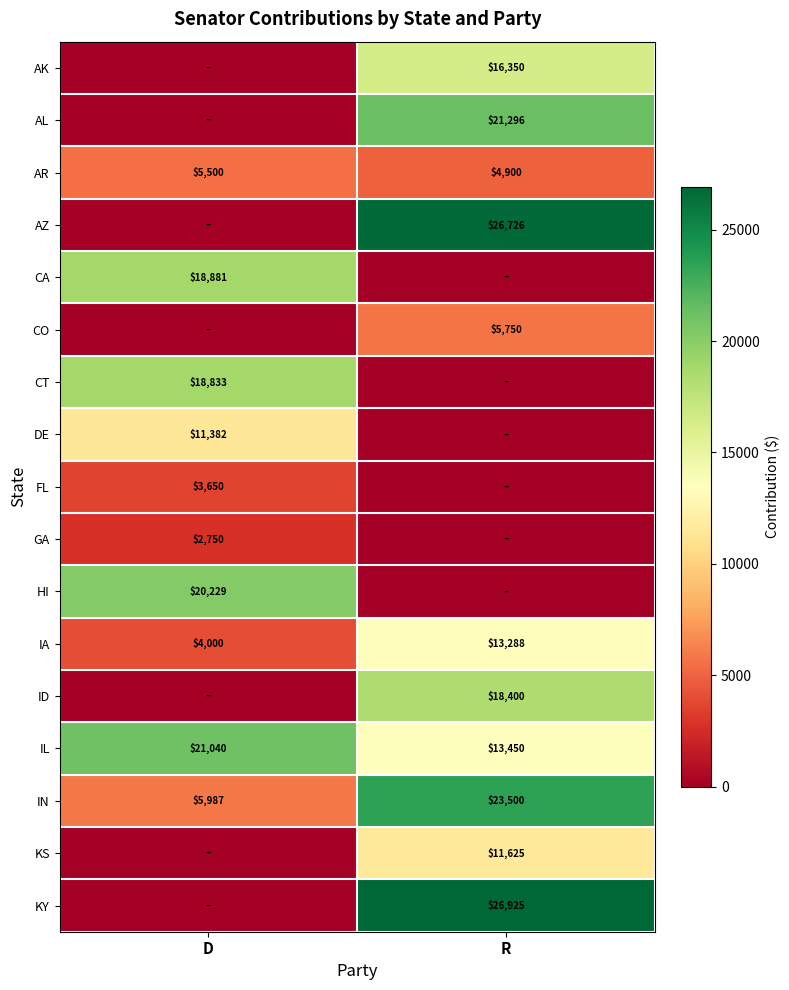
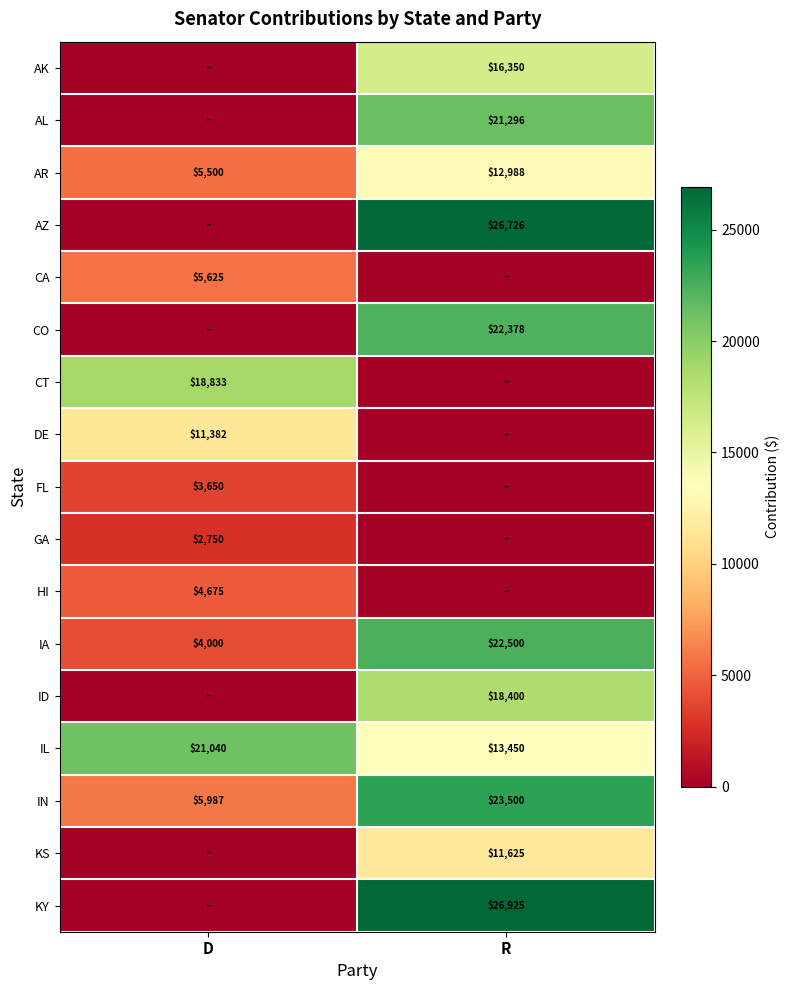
  {
    "AK": {
      "R": "$16,350"
    },
    "AL": {
      "R": "$21,296"
    },
    "AR": {
      "D": "$5,500",
-     "R": "$4,900"
+     "R": "$12,988"
    },
    "AZ": {
      "R": "$26,726"
    },
    "CA": {
-     "D": "$18,881"
+     "D": "$5,625"
    },
    "CO": {
-     "R": "$5,750"
+     "R": "$22,378"
    },
    "CT": {
      "D": "$18,833"
    },
    "DE": {
      "D": "$11,382"
    },
    "FL": {
      "D": "$3,650"
    },
    "GA": {
      "D": "$2,750"
    },
    "HI": {
-     "D": "$20,229"
+     "D": "$4,675"
    },
    "IA": {
      "D": "$4,000",
-     "R": "$13,288"
+     "R": "$22,500"
    },
    "ID": {
      "R": "$18,400"
    },
    "IL": {
      "D": "$21,040",
      "R": "$13,450"
    },
    "IN": {
      "D": "$5,987",
      "R": "$23,500"
    },
    "KS": {
      "R": "$11,625"
    },
    "KY": {
      "R": "$26,925"
    }
  }
